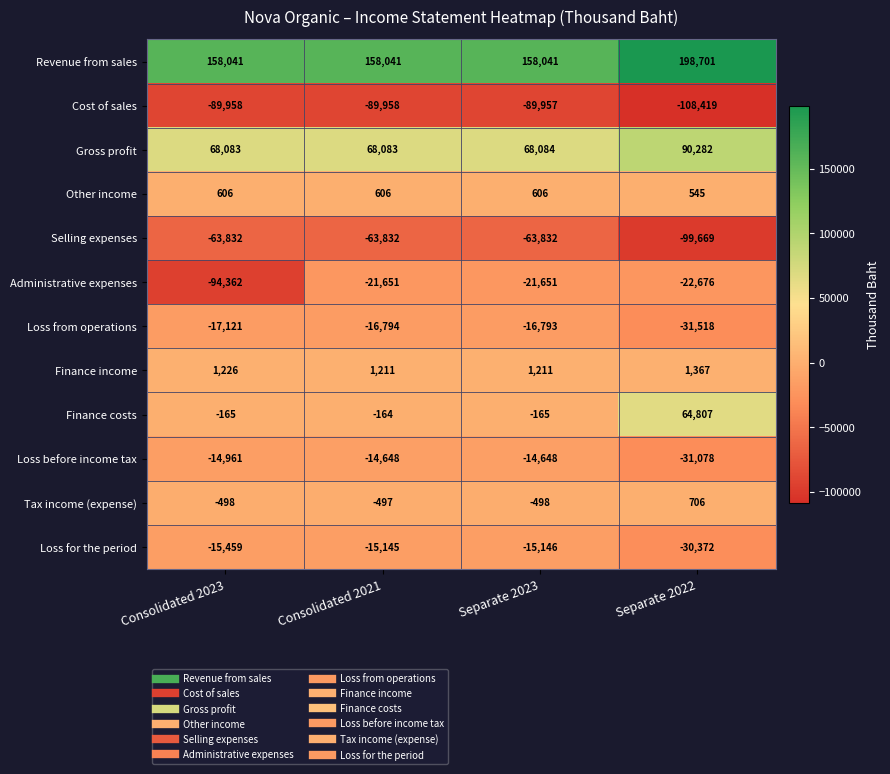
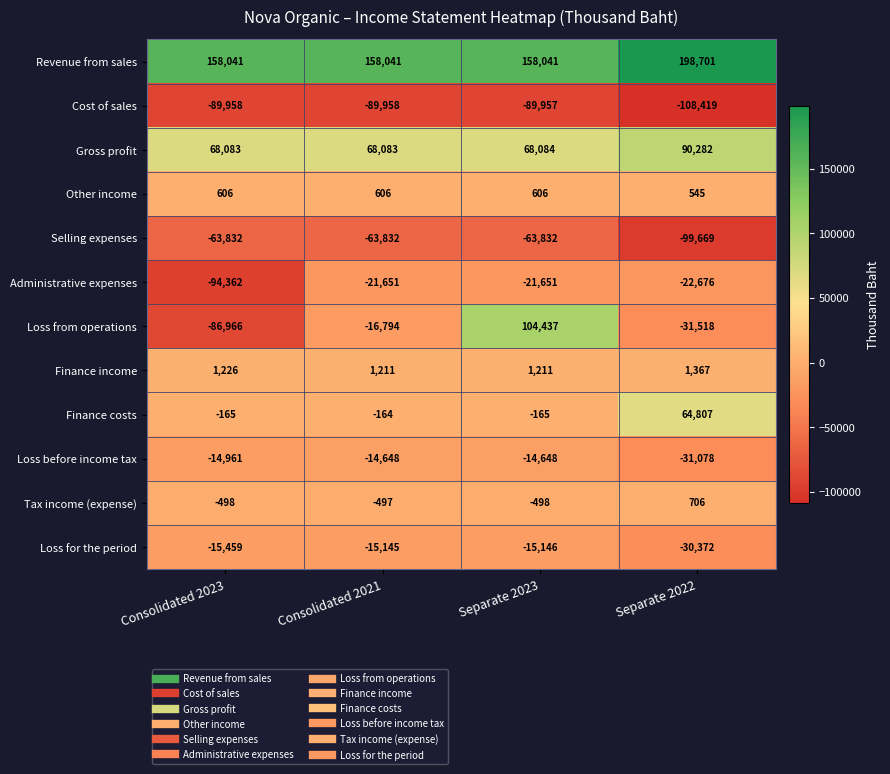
  {
    "Revenue from sales": {
      "Consolidated 2023": "158,041",
      "Consolidated 2021": "158,041",
      "Separate 2023": "158,041",
      "Separate 2022": "198,701"
    },
    "Cost of sales": {
      "Consolidated 2023": "-89,958",
      "Consolidated 2021": "-89,958",
      "Separate 2023": "-89,957",
      "Separate 2022": "-108,419"
    },
    "Gross profit": {
      "Consolidated 2023": "68,083",
      "Consolidated 2021": "68,083",
      "Separate 2023": "68,084",
      "Separate 2022": "90,282"
    },
    "Other income": {
      "Consolidated 2023": "606",
      "Consolidated 2021": "606",
      "Separate 2023": "606",
      "Separate 2022": "545"
    },
    "Selling expenses": {
      "Consolidated 2023": "-63,832",
      "Consolidated 2021": "-63,832",
      "Separate 2023": "-63,832",
      "Separate 2022": "-99,669"
    },
    "Administrative expenses": {
      "Consolidated 2023": "-94,362",
      "Consolidated 2021": "-21,651",
      "Separate 2023": "-21,651",
      "Separate 2022": "-22,676"
    },
    "Loss from operations": {
-     "Consolidated 2023": "-17,121",
+     "Consolidated 2023": "-86,966",
      "Consolidated 2021": "-16,794",
-     "Separate 2023": "-16,793",
+     "Separate 2023": "104,437",
      "Separate 2022": "-31,518"
    },
    "Finance income": {
      "Consolidated 2023": "1,226",
      "Consolidated 2021": "1,211",
      "Separate 2023": "1,211",
      "Separate 2022": "1,367"
    },
    "Finance costs": {
      "Consolidated 2023": "-165",
      "Consolidated 2021": "-164",
      "Separate 2023": "-165",
      "Separate 2022": "64,807"
    },
    "Loss before income tax": {
      "Consolidated 2023": "-14,961",
      "Consolidated 2021": "-14,648",
      "Separate 2023": "-14,648",
      "Separate 2022": "-31,078"
    },
    "Tax income (expense)": {
      "Consolidated 2023": "-498",
      "Consolidated 2021": "-497",
      "Separate 2023": "-498",
      "Separate 2022": "706"
    },
    "Loss for the period": {
      "Consolidated 2023": "-15,459",
      "Consolidated 2021": "-15,145",
      "Separate 2023": "-15,146",
      "Separate 2022": "-30,372"
    }
  }
